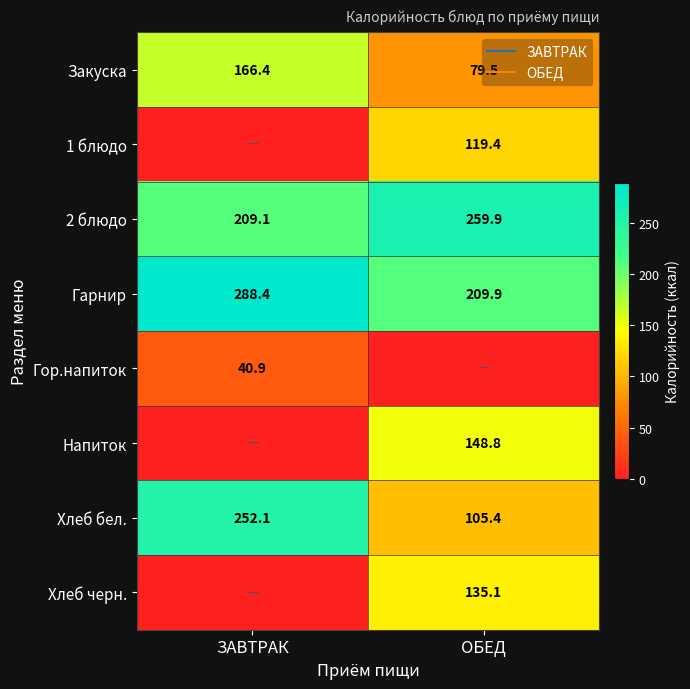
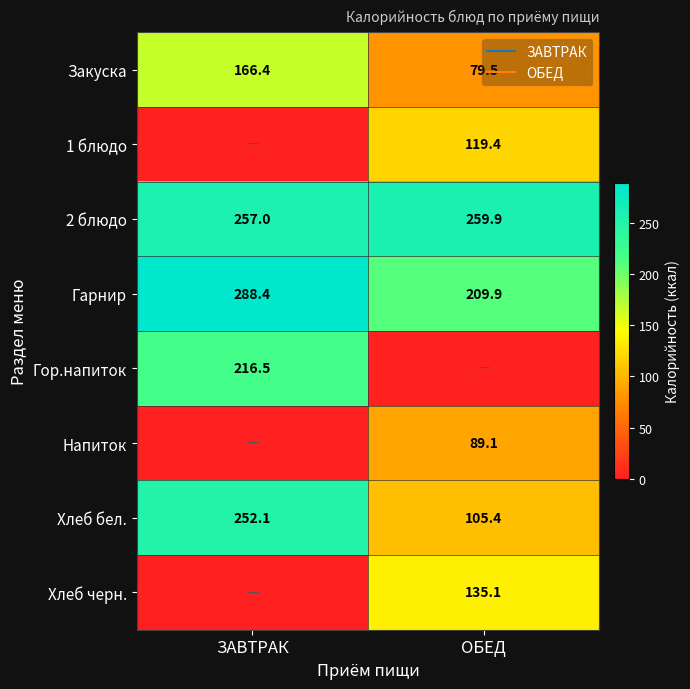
  {
    "Закуска": {
      "ЗАВТРАК": 166.4
    },
    "1 блюдо": {
      "ОБЕД": 119.4
    },
    "2 блюдо": {
-     "ЗАВТРАК": 209.1,
+     "ЗАВТРАК": 257.0,
      "ОБЕД": 259.9
    },
    "Гарнир": {
      "ЗАВТРАК": 288.4,
      "ОБЕД": 209.9
    },
    "Гор.напиток": {
-     "ЗАВТРАК": 40.9
+     "ЗАВТРАК": 216.5
    },
    "Напиток": {
-     "ОБЕД": 148.8
+     "ОБЕД": 89.1
    },
    "Хлеб бел.": {
      "ЗАВТРАК": 252.1,
      "ОБЕД": 105.4
    },
    "Хлеб черн.": {
      "ОБЕД": 135.1
    }
  }
